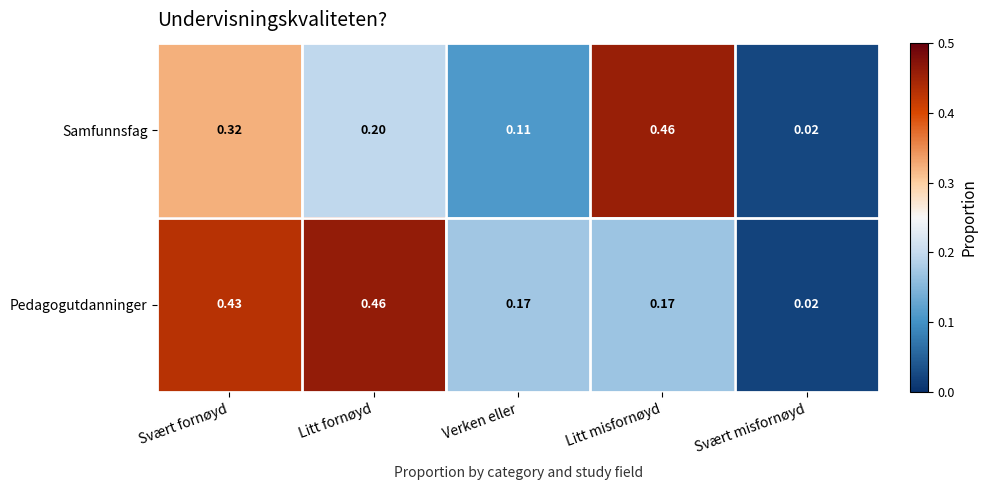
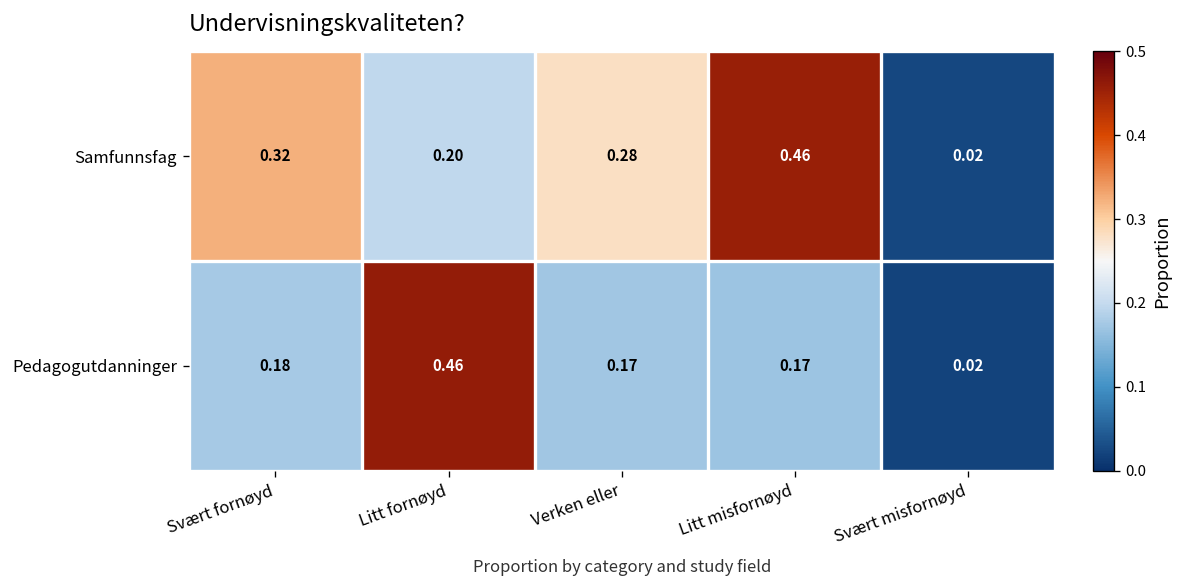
  {
    "Samfunnsfag": {
      "Svært fornøyd": 0.32,
      "Litt fornøyd": 0.20,
-     "Verken eller": 0.11,
+     "Verken eller": 0.28,
      "Litt misfornøyd": 0.46,
      "Svært misfornøyd": 0.02
    },
    "Pedagogutdanninger": {
-     "Svært fornøyd": 0.43,
+     "Svært fornøyd": 0.18,
      "Litt fornøyd": 0.46,
      "Verken eller": 0.17,
      "Litt misfornøyd": 0.17,
      "Svært misfornøyd": 0.02
    }
  }
